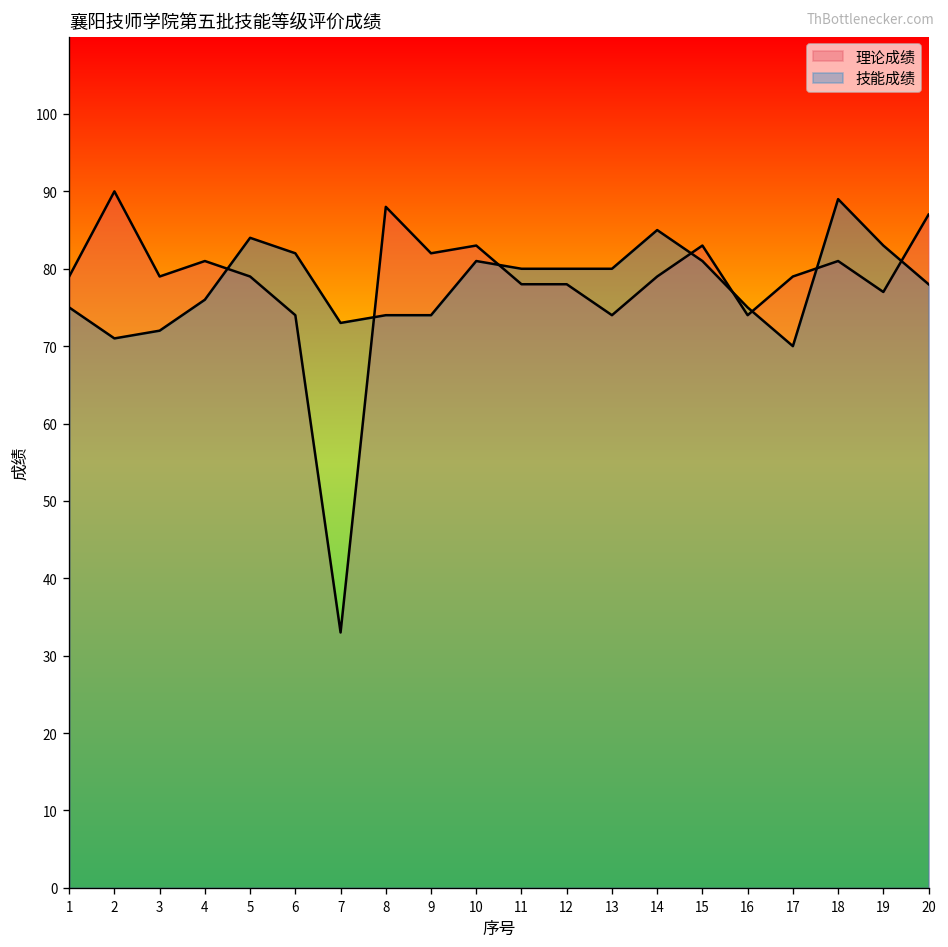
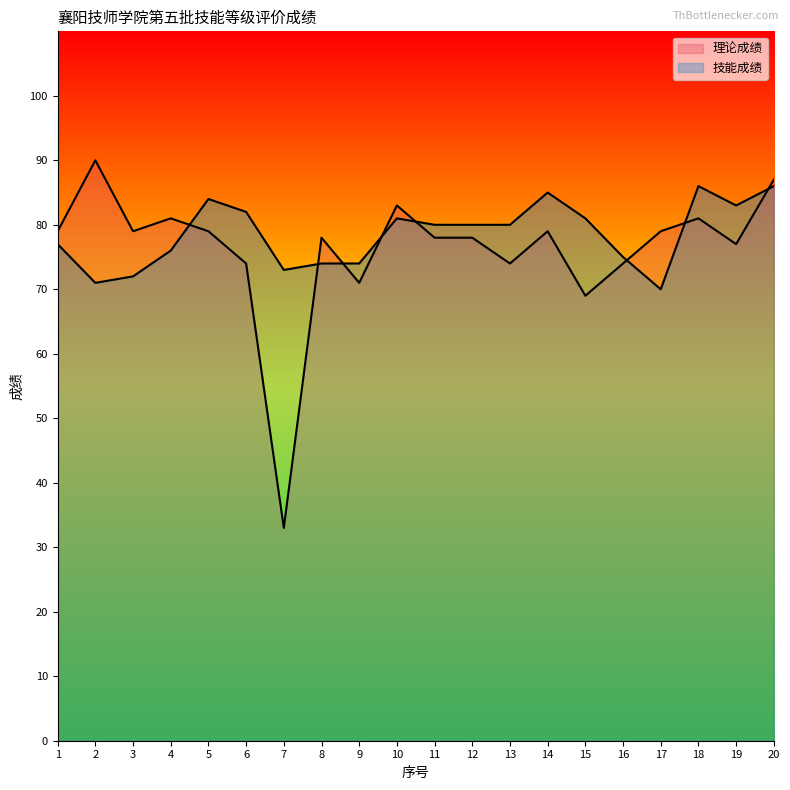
  {
    "理论成绩": {
      "1": 79,
      "2": 90,
      "3": 79,
      "4": 81,
      "5": 79,
      "6": 74,
      "7": 33,
-     "8": 88,
-     "9": 82,
+     "8": 78,
+     "9": 71,
      "10": 83,
      "11": 78,
      "12": 78,
      "13": 74,
      "14": 79,
-     "15": 83,
+     "15": 69,
      "16": 74,
      "17": 79,
      "18": 81,
      "19": 77,
      "20": 87
    },
    "技能成绩": {
-     "1": 75,
+     "1": 77,
      "2": 71,
      "3": 72,
      "4": 76,
      "5": 84,
      "6": 82,
      "7": 73,
      "8": 74,
      "9": 74,
      "10": 81,
      "11": 80,
      "12": 80,
      "13": 80,
      "14": 85,
      "15": 81,
      "16": 75,
      "17": 70,
-     "18": 89,
+     "18": 86,
      "19": 83,
-     "20": 78
+     "20": 86
    }
  }
